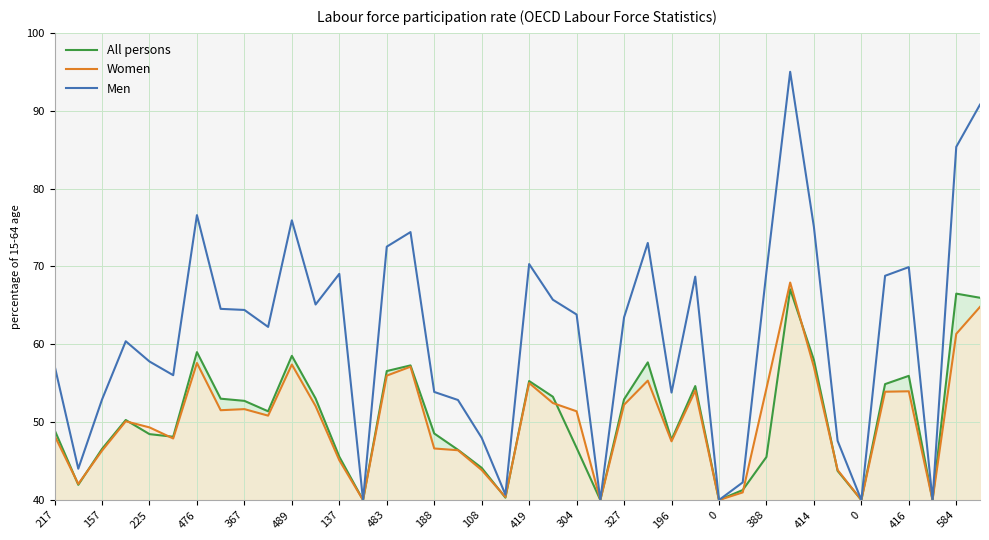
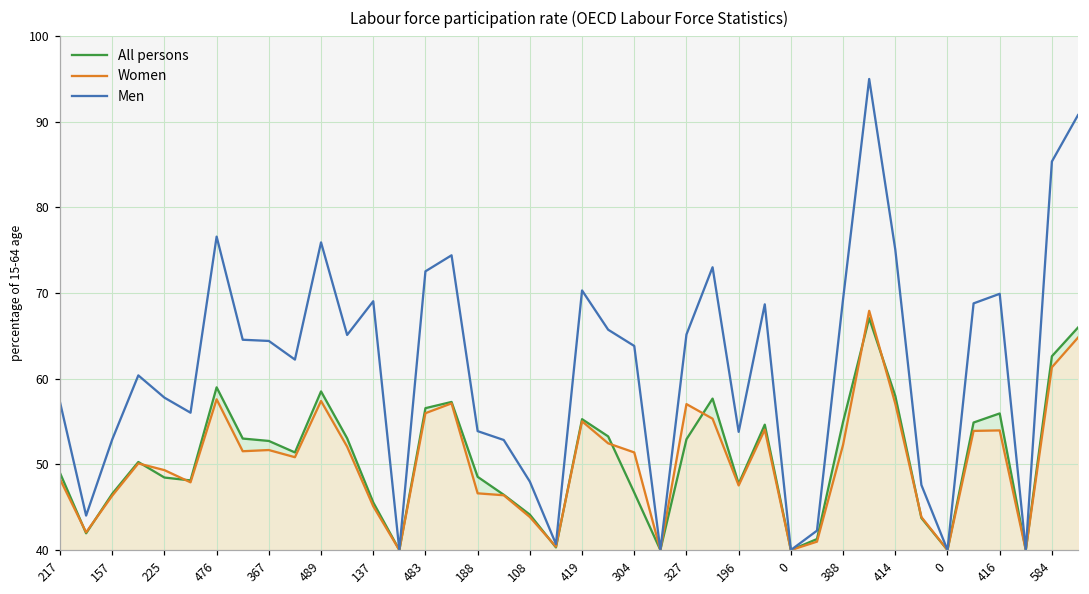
  {
    "All persons": {
      "217": 49,
      "225": 48,
      "476": 59,
      "367": 53,
      "489": 59,
      "137": 46,
      "483": 57,
      "188": 49,
      "304": 47,
      "327": 53,
-     "388": 46,
+     "388": 55,
      "414": 58,
      "416": 56,
-     "584": 67
+     "584": 63
    },
    "Women": {
      "217": 48,
      "225": 49,
      "476": 58,
      "367": 52,
      "489": 57,
      "137": 45,
      "483": 56,
      "188": 47,
      "304": 51,
-     "327": 52,
-     "388": 54,
+     "327": 57,
+     "388": 52,
      "414": 57,
      "416": 54,
      "584": 61
    },
    "Men": {
      "217": 57,
      "157": 53,
      "225": 58,
      "476": 77,
      "367": 64,
      "489": 76,
      "137": 69,
      "483": 73,
      "188": 54,
      "108": 48,
      "419": 70,
      "304": 64,
-     "327": 63,
+     "327": 65,
      "196": 54,
      "388": 69,
      "414": 75,
      "416": 70,
      "584": 85
    }
  }
